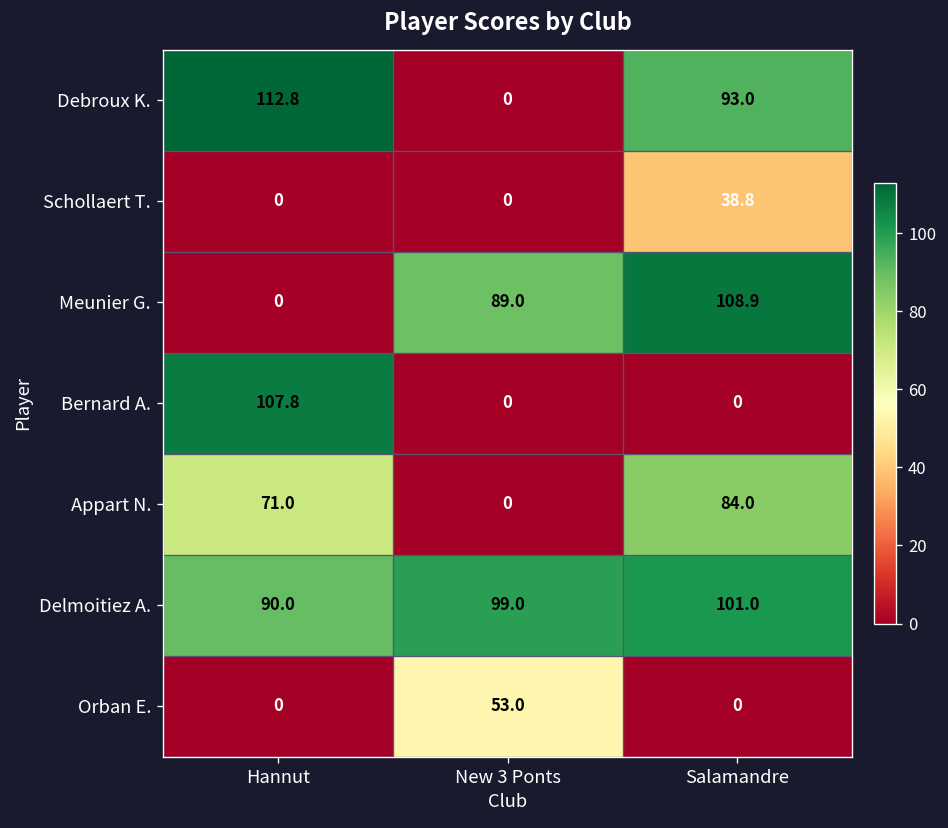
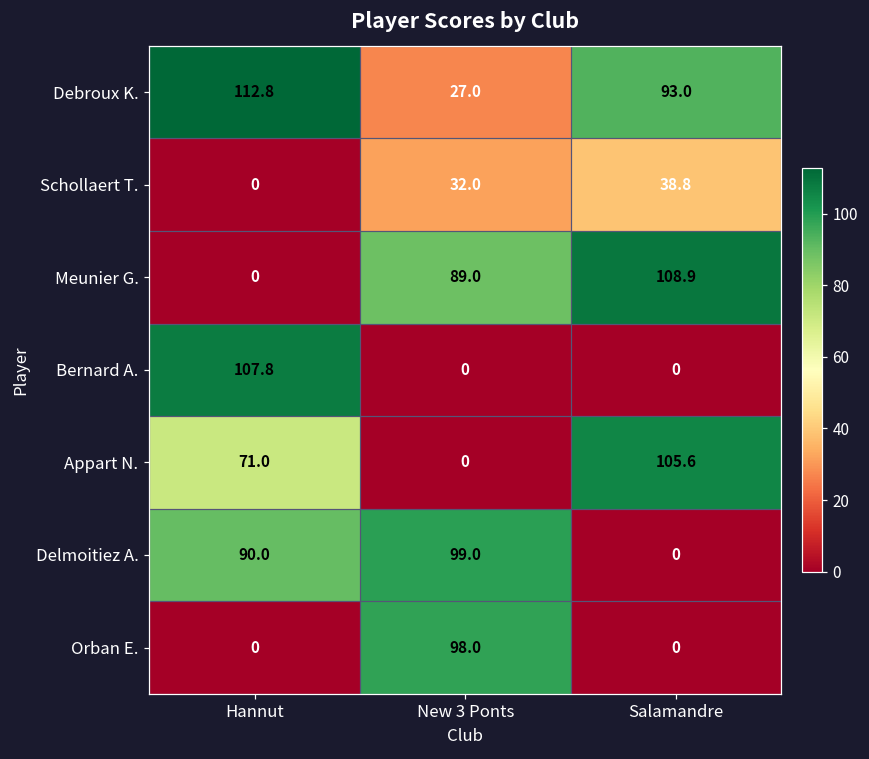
  {
    "Debroux K.": {
      "Hannut": 112.8,
-     "New 3 Ponts": 0,
+     "New 3 Ponts": 27.0,
      "Salamandre": 93.0
    },
    "Schollaert T.": {
      "Hannut": 0,
-     "New 3 Ponts": 0,
+     "New 3 Ponts": 32.0,
      "Salamandre": 38.8
    },
    "Meunier G.": {
      "Hannut": 0,
      "New 3 Ponts": 89.0,
      "Salamandre": 108.9
    },
    "Bernard A.": {
      "Hannut": 107.8,
      "New 3 Ponts": 0,
      "Salamandre": 0
    },
    "Appart N.": {
      "Hannut": 71.0,
      "New 3 Ponts": 0,
-     "Salamandre": 84.0
+     "Salamandre": 105.6
    },
    "Delmoitiez A.": {
      "Hannut": 90.0,
      "New 3 Ponts": 99.0,
-     "Salamandre": 101.0
+     "Salamandre": 0
    },
    "Orban E.": {
      "Hannut": 0,
-     "New 3 Ponts": 53.0,
+     "New 3 Ponts": 98.0,
      "Salamandre": 0
    }
  }
